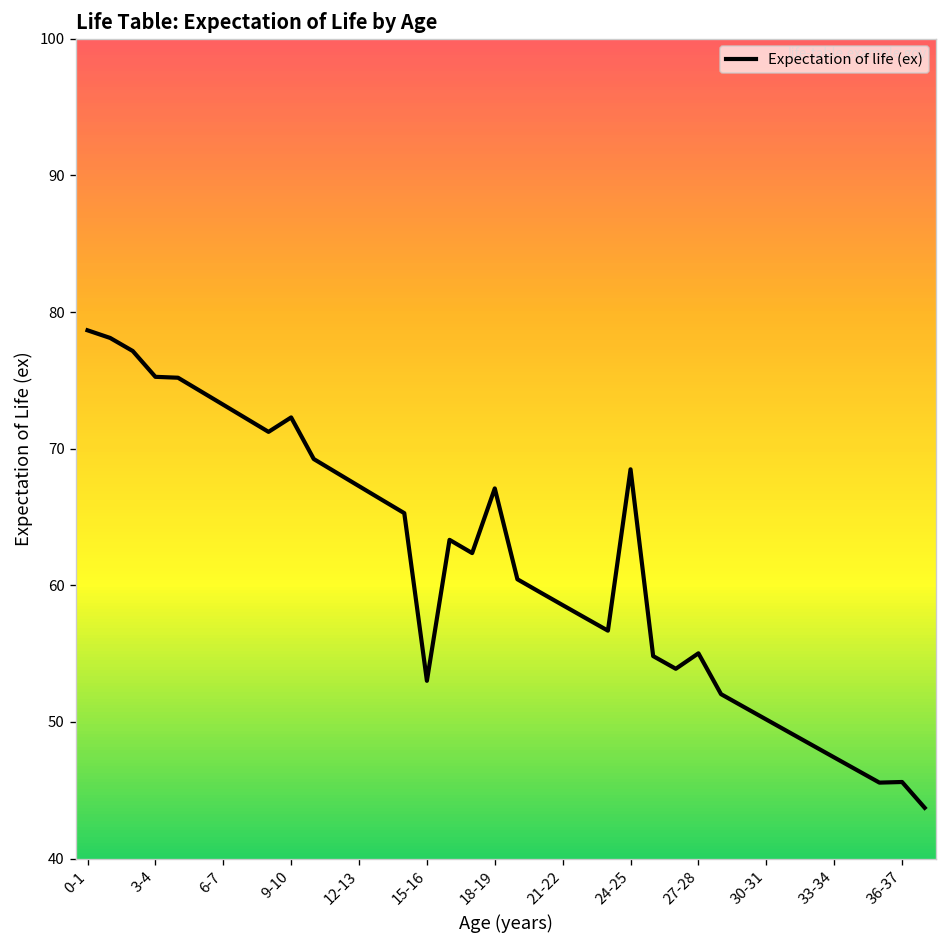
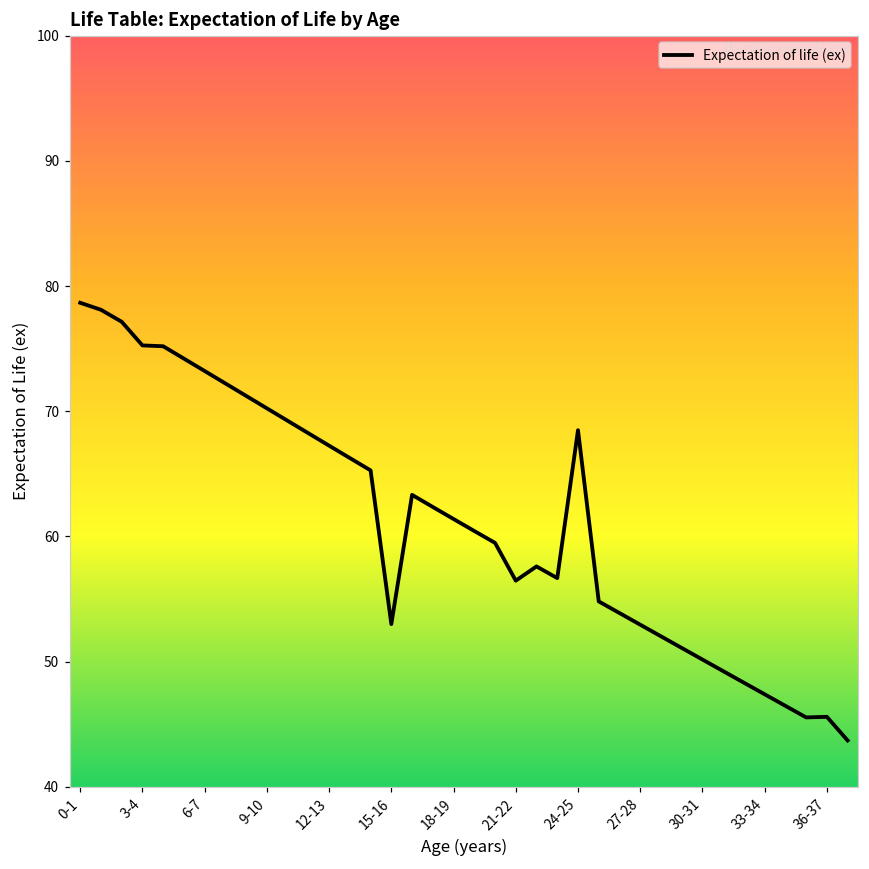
  {
    "0-1": 78.7,
    "3-4": 75.3,
    "6-7": 73.2,
-   "9-10": 72.3,
+   "9-10": 70.2,
    "12-13": 67.3,
    "15-16": 53.0,
-   "18-19": 67.1,
-   "21-22": 58.5,
+   "18-19": 61.4,
+   "21-22": 56.5,
    "24-25": 68.5,
-   "27-28": 55.0,
+   "27-28": 53.0,
    "30-31": 50.2,
    "33-34": 47.4,
    "36-37": 45.6
  }
